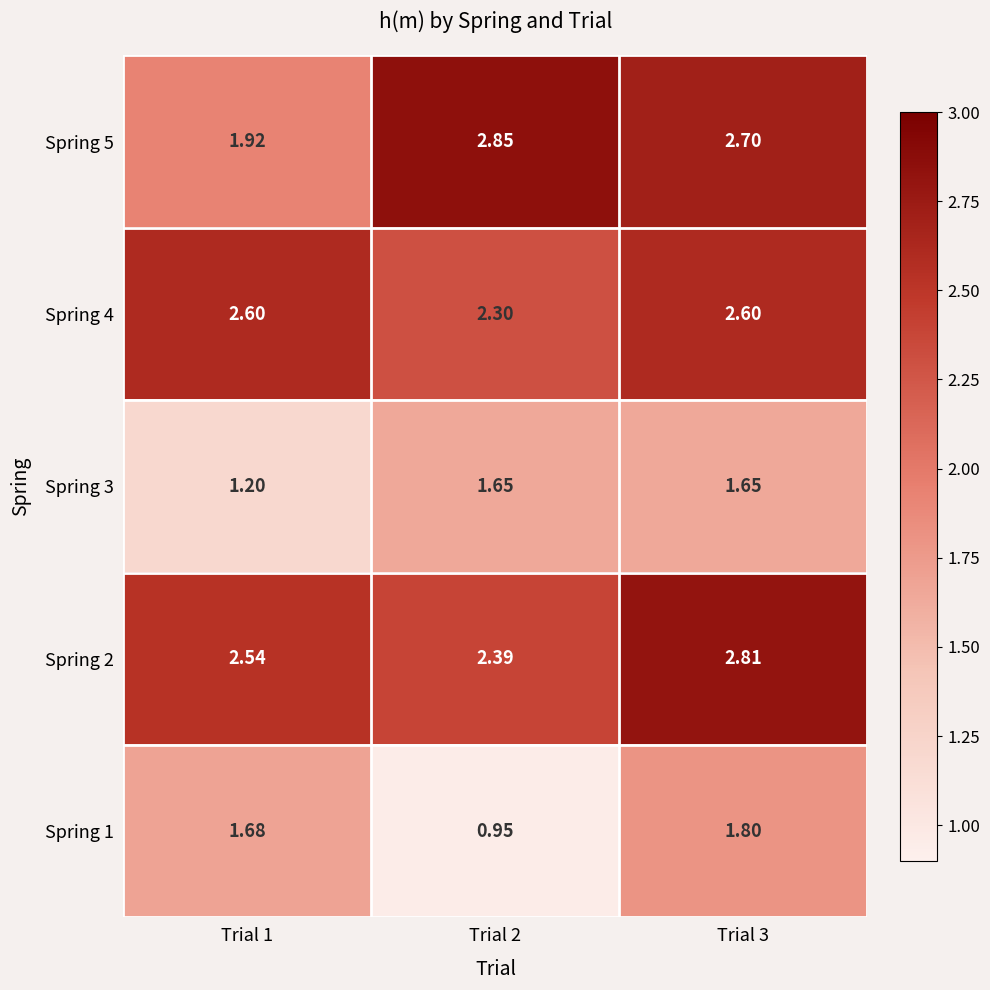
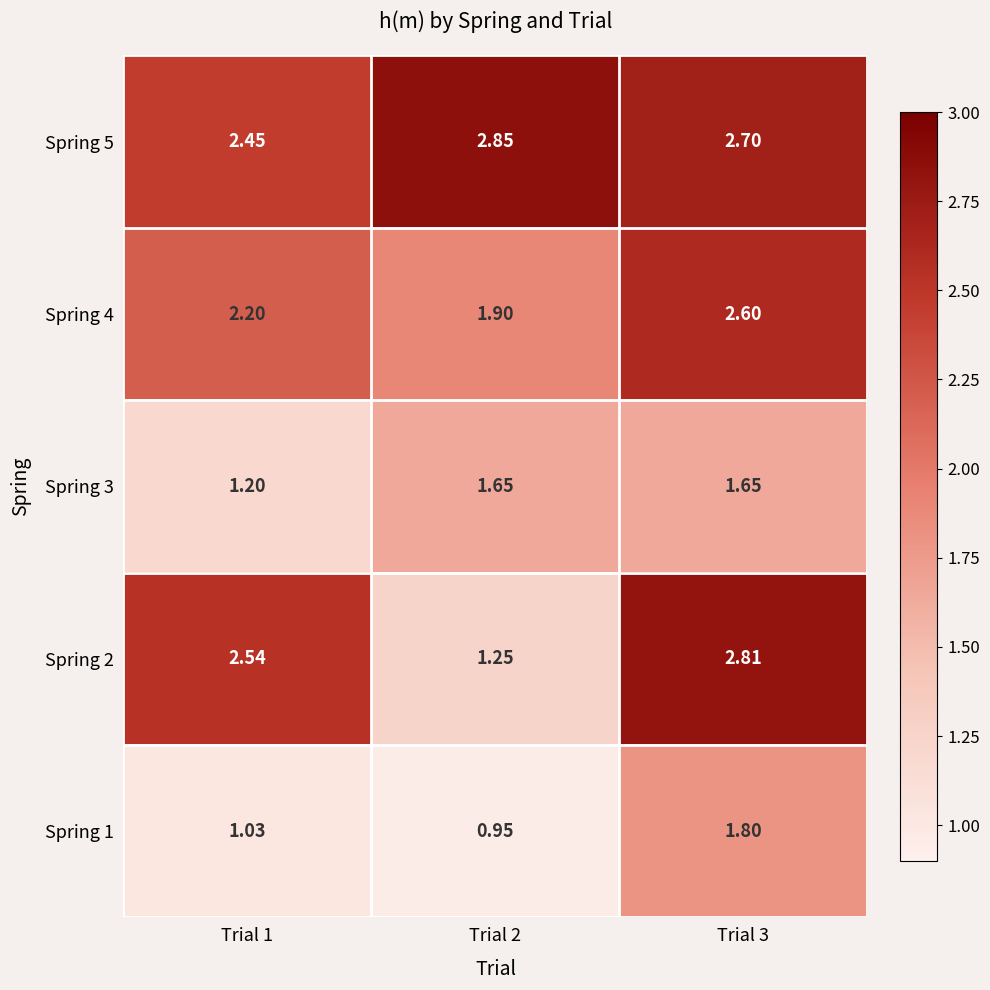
  {
    "Spring 5": {
-     "Trial 1": 1.92,
+     "Trial 1": 2.45,
      "Trial 2": 2.85,
      "Trial 3": 2.70
    },
    "Spring 4": {
-     "Trial 1": 2.60,
-     "Trial 2": 2.30,
+     "Trial 1": 2.20,
+     "Trial 2": 1.90,
      "Trial 3": 2.60
    },
    "Spring 3": {
      "Trial 1": 1.20,
      "Trial 2": 1.65,
      "Trial 3": 1.65
    },
    "Spring 2": {
      "Trial 1": 2.54,
-     "Trial 2": 2.39,
+     "Trial 2": 1.25,
      "Trial 3": 2.81
    },
    "Spring 1": {
-     "Trial 1": 1.68,
+     "Trial 1": 1.03,
      "Trial 2": 0.95,
      "Trial 3": 1.80
    }
  }
